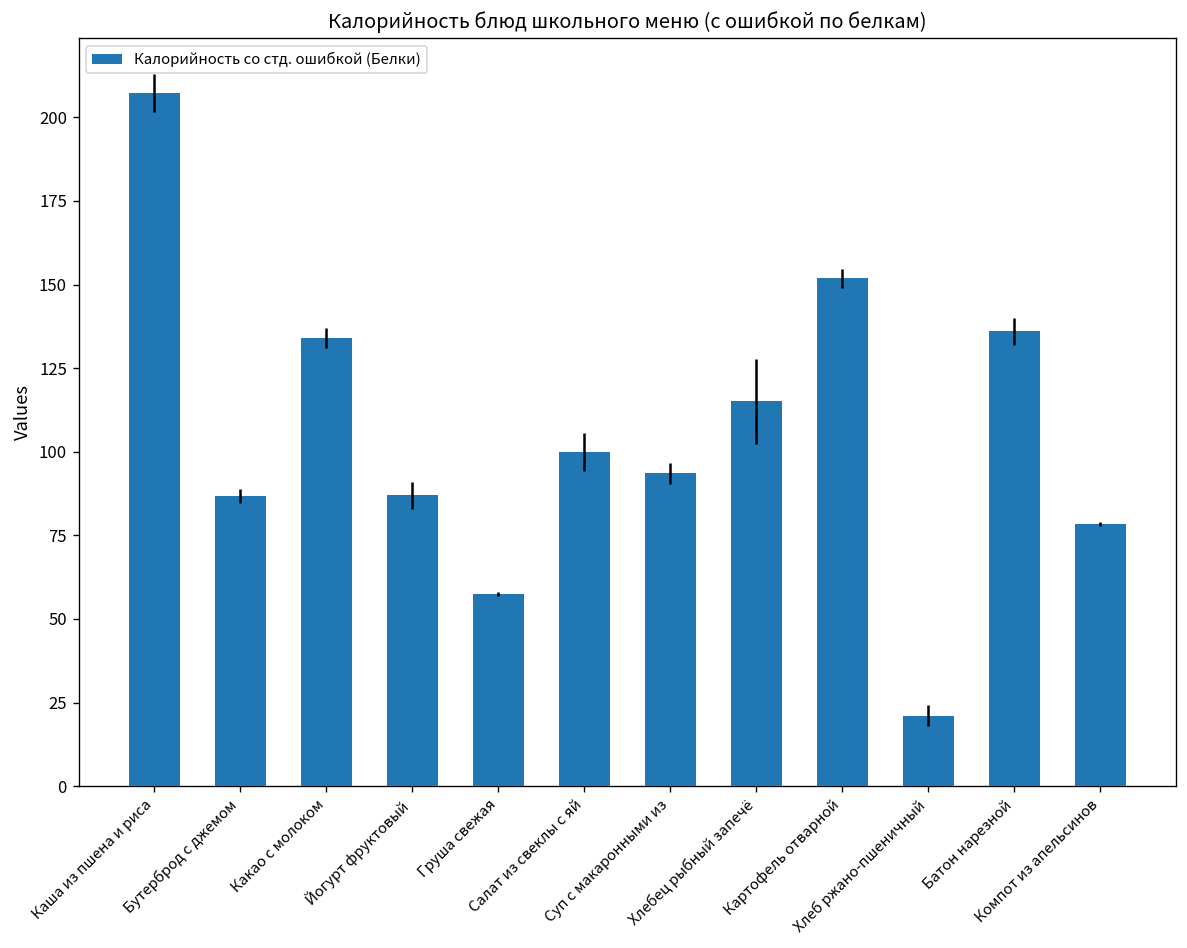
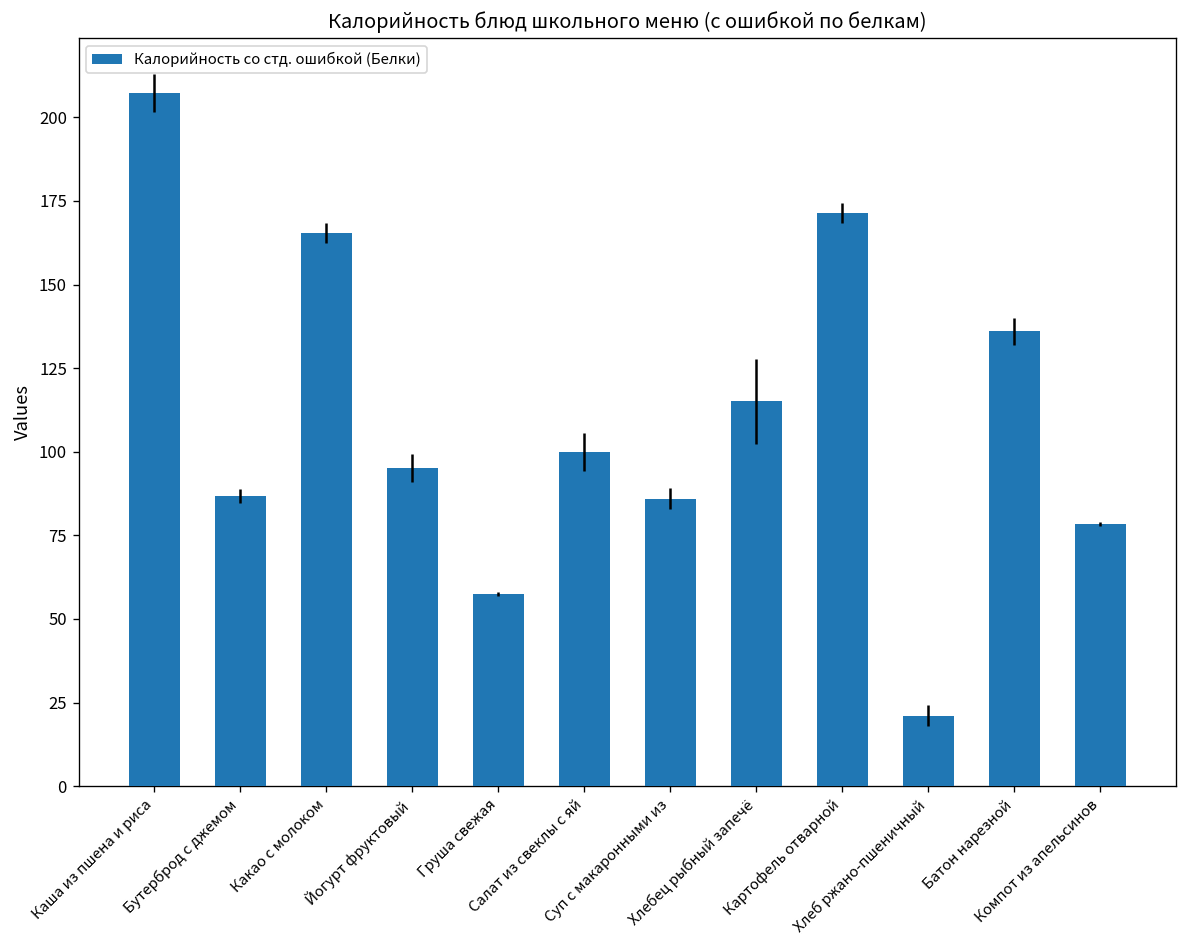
  {
    "Каша из пшена и риса": 207,
    "Бутерброд с джемом": 87,
-   "Какао с молоком": 134,
-   "Йогурт фруктовый": 87,
+   "Какао с молоком": 165,
+   "Йогурт фруктовый": 95,
    "Груша свежая": 58,
    "Салат из свеклы с яй": 100,
-   "Суп с макаронными из": 94,
+   "Суп с макаронными из": 86,
    "Хлебец рыбный запечё": 115,
-   "Картофель отварной": 152,
+   "Картофель отварной": 171,
    "Хлеб ржано-пшеничный": 21,
    "Батон нарезной": 136,
    "Компот из апельсинов": 78
  }
